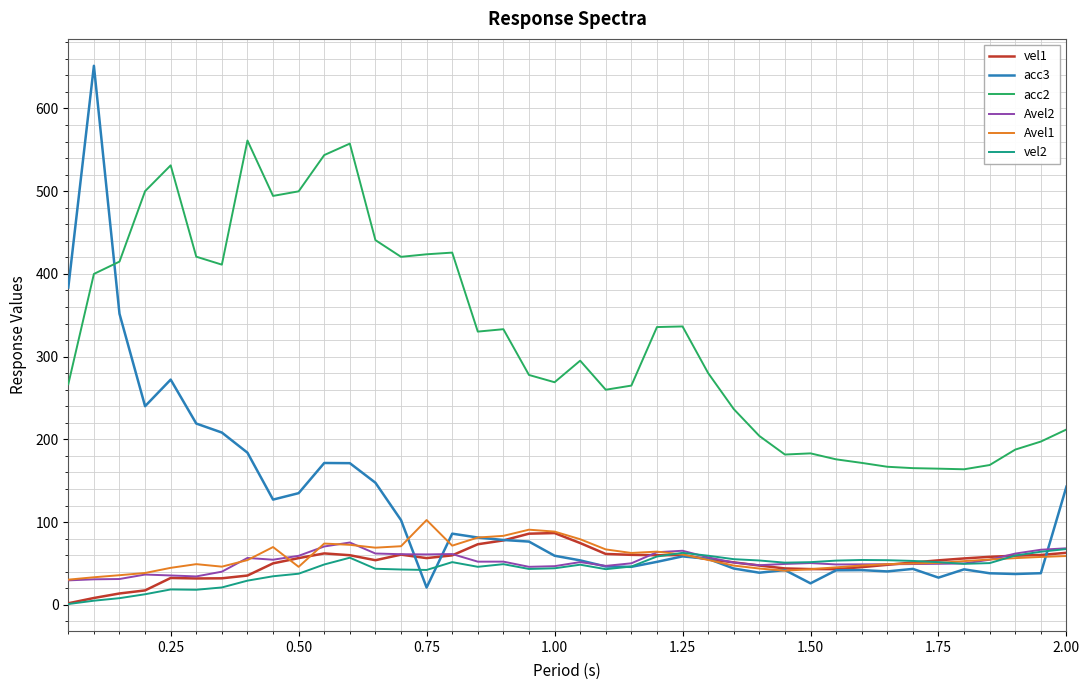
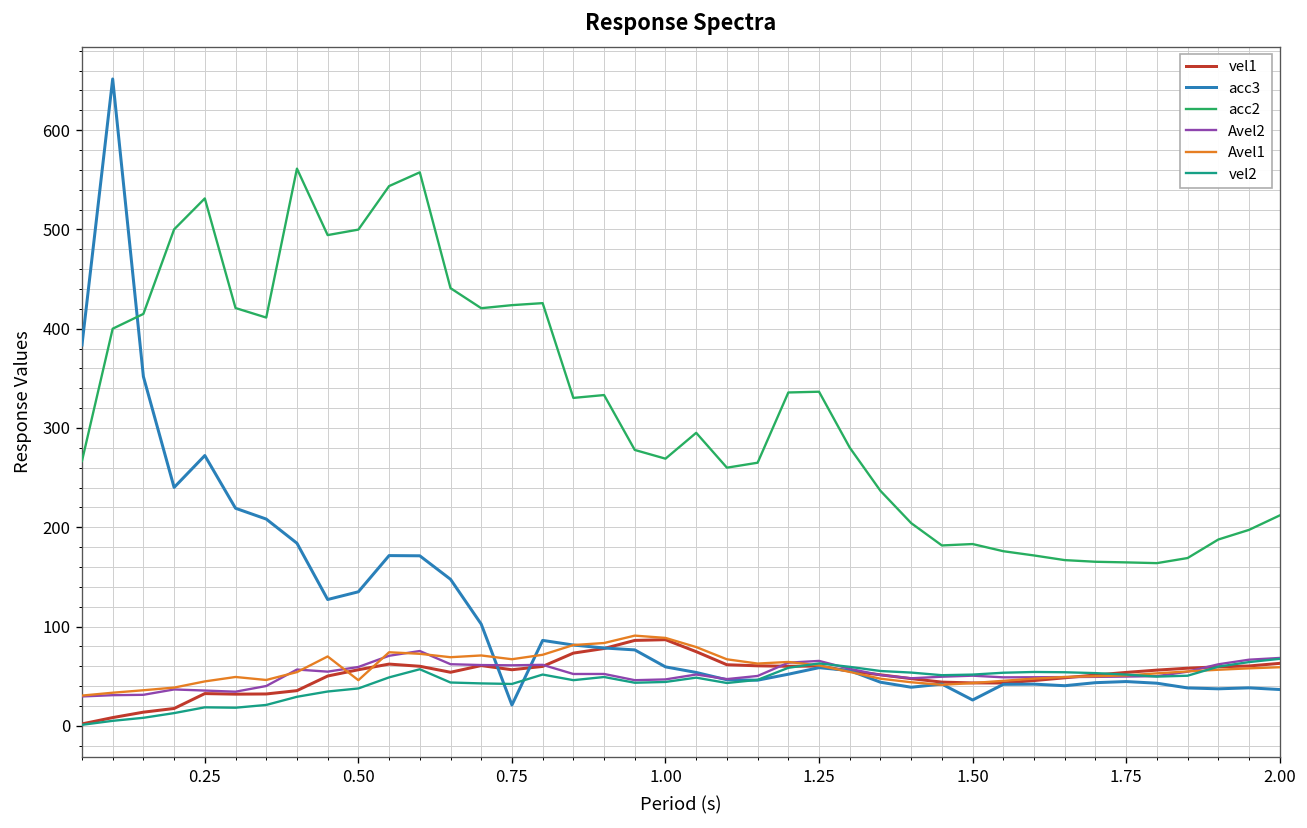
  {
    "vel1": {
      "0.75": 60,
      "2.00": 60
    },
    "acc3": {
      "0.25": 270,
      "0.50": 140,
      "0.75": 20,
      "1.00": 60,
      "1.50": 30,
-     "1.75": 30,
-     "2.00": 140
+     "1.75": 40,
+     "2.00": 40
    },
    "Avel2": {
      "0.75": 60
    },
    "Avel1": {
      "0.25": 40,
      "0.50": 50,
-     "0.75": 100,
+     "0.75": 70,
      "2.00": 60
    }
  }
